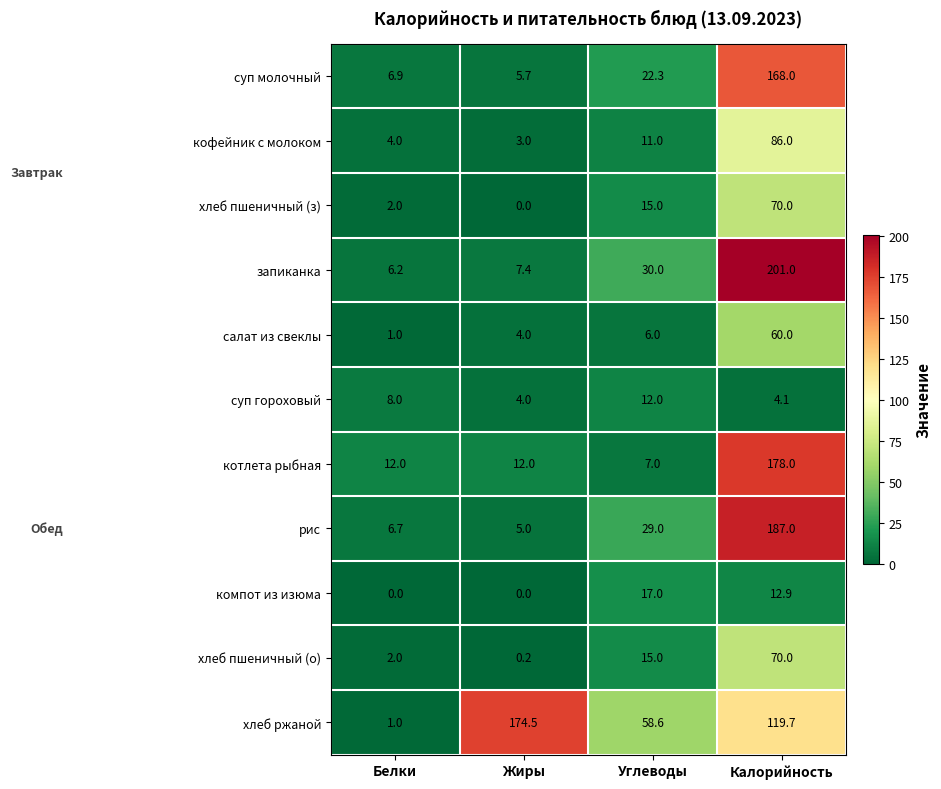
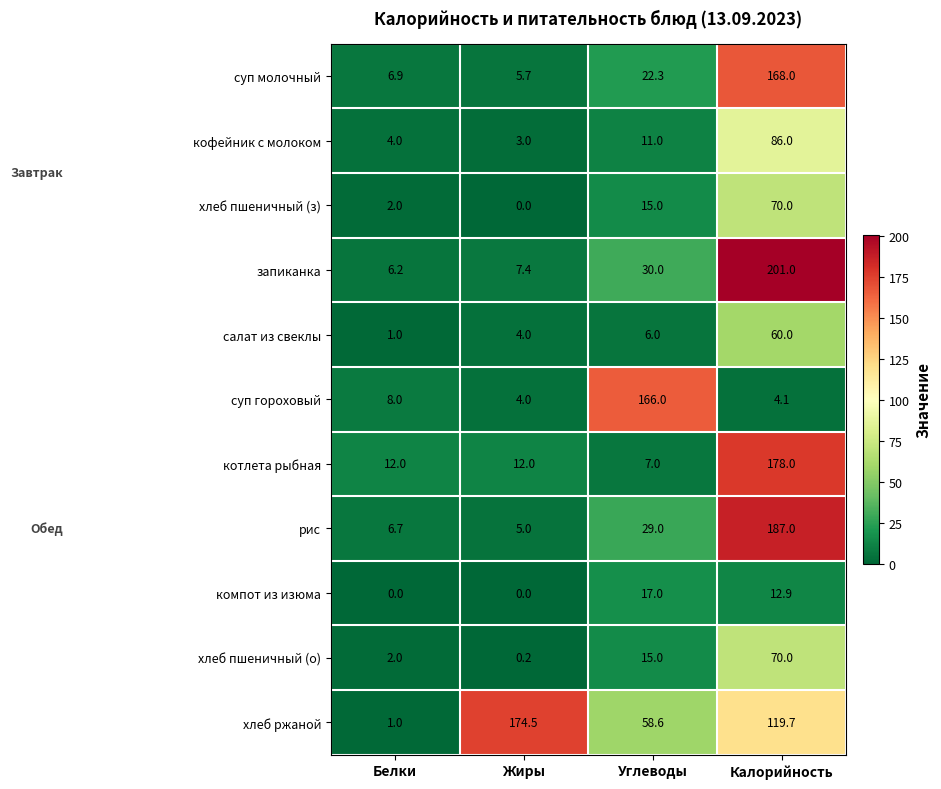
  {
    "суп молочный": {
      "Белки": 6.9,
      "Жиры": 5.7,
      "Углеводы": 22.3,
      "Калорийность": 168.0
    },
    "кофейник с молоком": {
      "Белки": 4.0,
      "Жиры": 3.0,
      "Углеводы": 11.0,
      "Калорийность": 86.0
    },
    "хлеб пшеничный (з)": {
      "Белки": 2.0,
      "Жиры": 0.0,
      "Углеводы": 15.0,
      "Калорийность": 70.0
    },
    "запиканка": {
      "Белки": 6.2,
      "Жиры": 7.4,
      "Углеводы": 30.0,
      "Калорийность": 201.0
    },
    "салат из свеклы": {
      "Белки": 1.0,
      "Жиры": 4.0,
      "Углеводы": 6.0,
      "Калорийность": 60.0
    },
    "суп гороховый": {
      "Белки": 8.0,
      "Жиры": 4.0,
-     "Углеводы": 12.0,
+     "Углеводы": 166.0,
      "Калорийность": 4.1
    },
    "котлета рыбная": {
      "Белки": 12.0,
      "Жиры": 12.0,
      "Углеводы": 7.0,
      "Калорийность": 178.0
    },
    "рис": {
      "Белки": 6.7,
      "Жиры": 5.0,
      "Углеводы": 29.0,
      "Калорийность": 187.0
    },
    "компот из изюма": {
      "Белки": 0.0,
      "Жиры": 0.0,
      "Углеводы": 17.0,
      "Калорийность": 12.9
    },
    "хлеб пшеничный (о)": {
      "Белки": 2.0,
      "Жиры": 0.2,
      "Углеводы": 15.0,
      "Калорийность": 70.0
    },
    "хлеб ржаной": {
      "Белки": 1.0,
      "Жиры": 174.5,
      "Углеводы": 58.6,
      "Калорийность": 119.7
    }
  }
